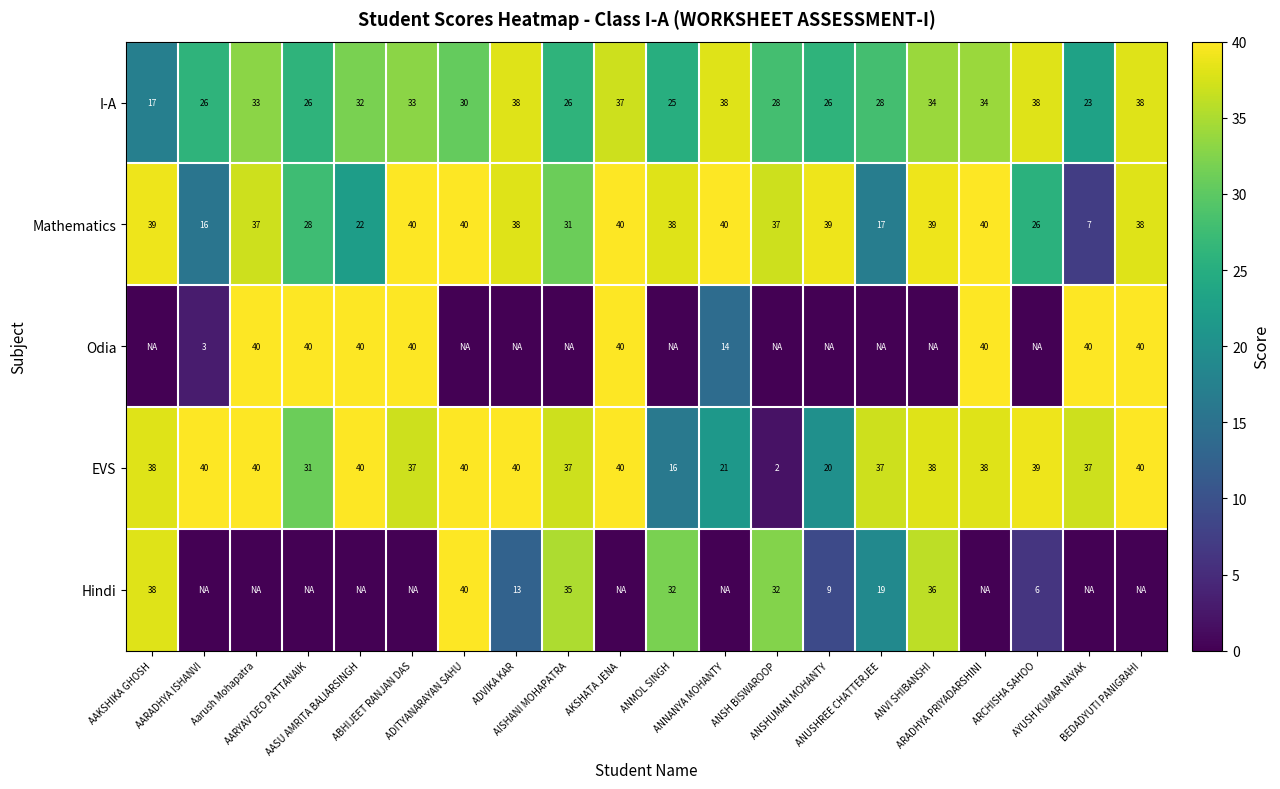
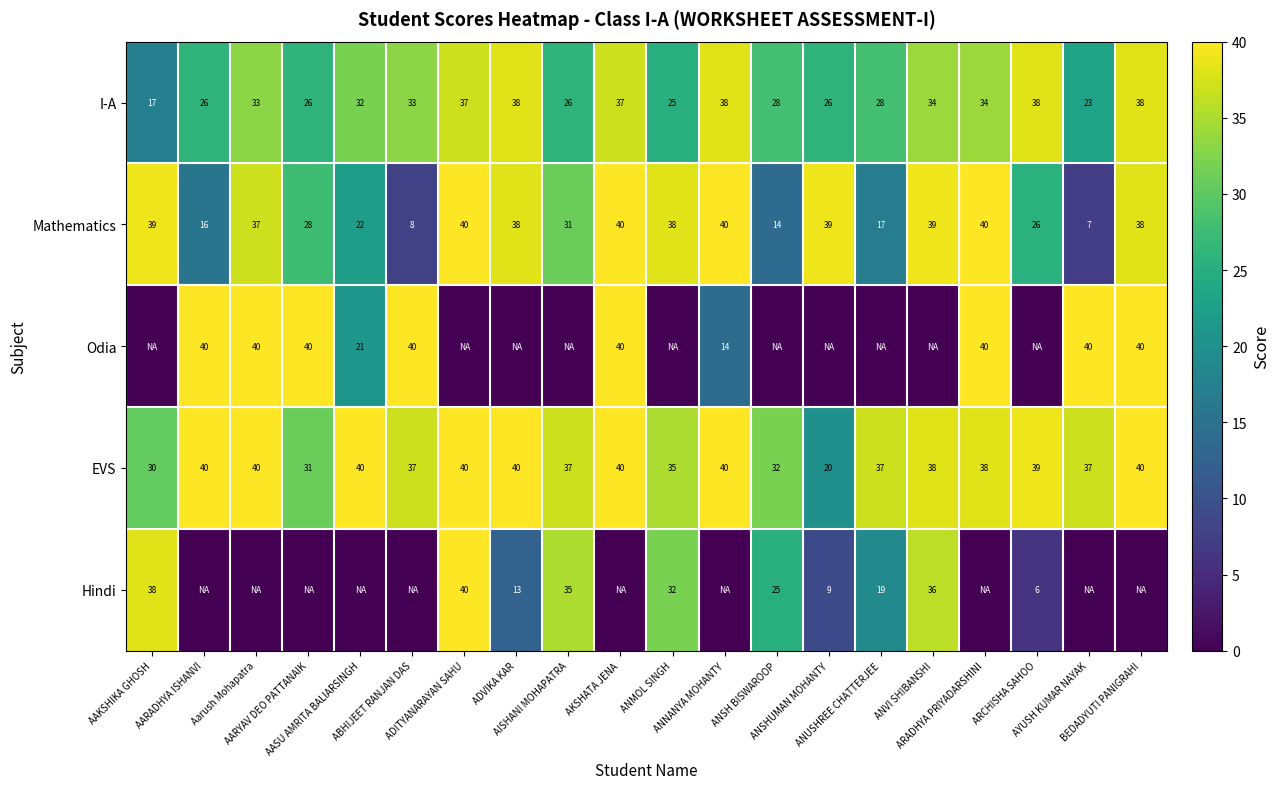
  {
    "I-A": {
      "AAKSHIKA GHOSH": 17,
      "AARADHYA ISHANVI": 26,
      "Aarush Mohapatra": 33,
      "AARYAV DEO PATTANAIK": 26,
      "AASU AMRITA BALIARSINGH": 32,
      "ABHIJEET RANJAN DAS": 33,
-     "ADITYANARAYAN SAHU": 30,
+     "ADITYANARAYAN SAHU": 37,
      "ADVIKA KAR": 38,
      "AISHANI MOHAPATRA": 26,
      "AKSHATA JENA": 37,
      "ANMOL SINGH": 25,
      "ANNANYA MOHANTY": 38,
      "ANSH BISWAROOP": 28,
      "ANSHUMAN MOHANTY": 26,
      "ANUSHREE CHATTERJEE": 28,
      "ANVI SHIBANSHI": 34,
      "ARADHYA PRIYADARSHINI": 34,
      "ARCHISHA SAHOO": 38,
      "AYUSH KUMAR NAYAK": 23,
      "BEDADYUTI PANIGRAHI": 38
    },
    "Mathematics": {
      "AAKSHIKA GHOSH": 39,
      "AARADHYA ISHANVI": 16,
      "Aarush Mohapatra": 37,
      "AARYAV DEO PATTANAIK": 28,
      "AASU AMRITA BALIARSINGH": 22,
-     "ABHIJEET RANJAN DAS": 40,
+     "ABHIJEET RANJAN DAS": 8,
      "ADITYANARAYAN SAHU": 40,
      "ADVIKA KAR": 38,
      "AISHANI MOHAPATRA": 31,
      "AKSHATA JENA": 40,
      "ANMOL SINGH": 38,
      "ANNANYA MOHANTY": 40,
-     "ANSH BISWAROOP": 37,
+     "ANSH BISWAROOP": 14,
      "ANSHUMAN MOHANTY": 39,
      "ANUSHREE CHATTERJEE": 17,
      "ANVI SHIBANSHI": 39,
      "ARADHYA PRIYADARSHINI": 40,
      "ARCHISHA SAHOO": 26,
      "AYUSH KUMAR NAYAK": 7,
      "BEDADYUTI PANIGRAHI": 38
    },
    "Odia": {
-     "AARADHYA ISHANVI": 3,
+     "AARADHYA ISHANVI": 40,
      "Aarush Mohapatra": 40,
      "AARYAV DEO PATTANAIK": 40,
-     "AASU AMRITA BALIARSINGH": 40,
+     "AASU AMRITA BALIARSINGH": 21,
      "ABHIJEET RANJAN DAS": 40,
      "AKSHATA JENA": 40,
      "ANNANYA MOHANTY": 14,
      "ARADHYA PRIYADARSHINI": 40,
      "AYUSH KUMAR NAYAK": 40,
      "BEDADYUTI PANIGRAHI": 40
    },
    "EVS": {
-     "AAKSHIKA GHOSH": 38,
+     "AAKSHIKA GHOSH": 30,
      "AARADHYA ISHANVI": 40,
      "Aarush Mohapatra": 40,
      "AARYAV DEO PATTANAIK": 31,
      "AASU AMRITA BALIARSINGH": 40,
      "ABHIJEET RANJAN DAS": 37,
      "ADITYANARAYAN SAHU": 40,
      "ADVIKA KAR": 40,
      "AISHANI MOHAPATRA": 37,
      "AKSHATA JENA": 40,
-     "ANMOL SINGH": 16,
-     "ANNANYA MOHANTY": 21,
-     "ANSH BISWAROOP": 2,
+     "ANMOL SINGH": 35,
+     "ANNANYA MOHANTY": 40,
+     "ANSH BISWAROOP": 32,
      "ANSHUMAN MOHANTY": 20,
      "ANUSHREE CHATTERJEE": 37,
      "ANVI SHIBANSHI": 38,
      "ARADHYA PRIYADARSHINI": 38,
      "ARCHISHA SAHOO": 39,
      "AYUSH KUMAR NAYAK": 37,
      "BEDADYUTI PANIGRAHI": 40
    },
    "Hindi": {
      "AAKSHIKA GHOSH": 38,
      "ADITYANARAYAN SAHU": 40,
      "ADVIKA KAR": 13,
      "AISHANI MOHAPATRA": 35,
      "ANMOL SINGH": 32,
-     "ANSH BISWAROOP": 32,
+     "ANSH BISWAROOP": 25,
      "ANSHUMAN MOHANTY": 9,
      "ANUSHREE CHATTERJEE": 19,
      "ANVI SHIBANSHI": 36,
      "ARCHISHA SAHOO": 6
    }
  }
